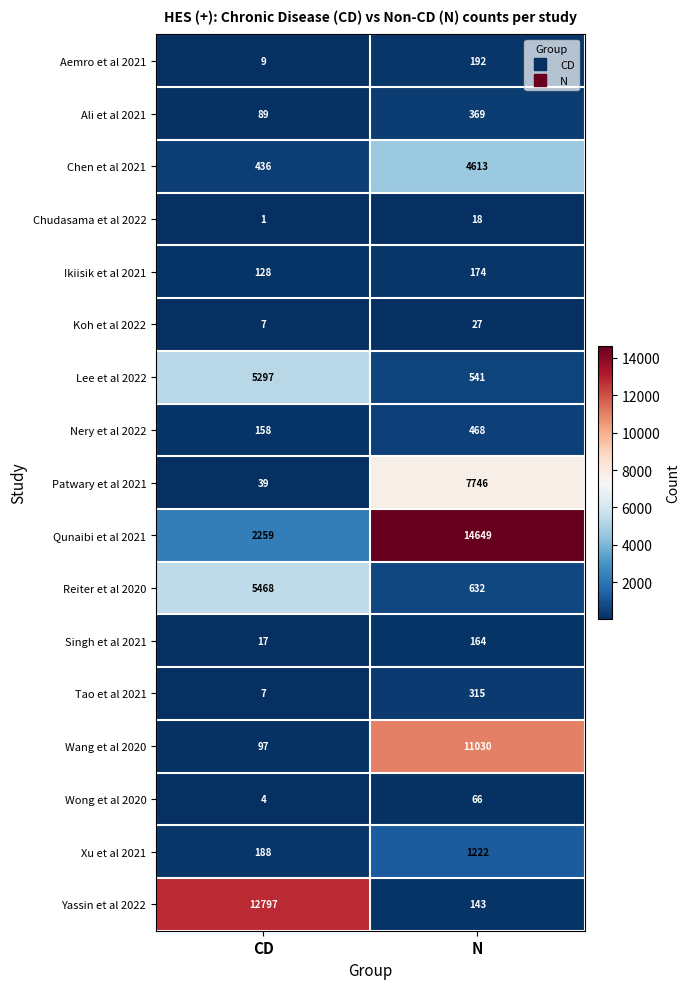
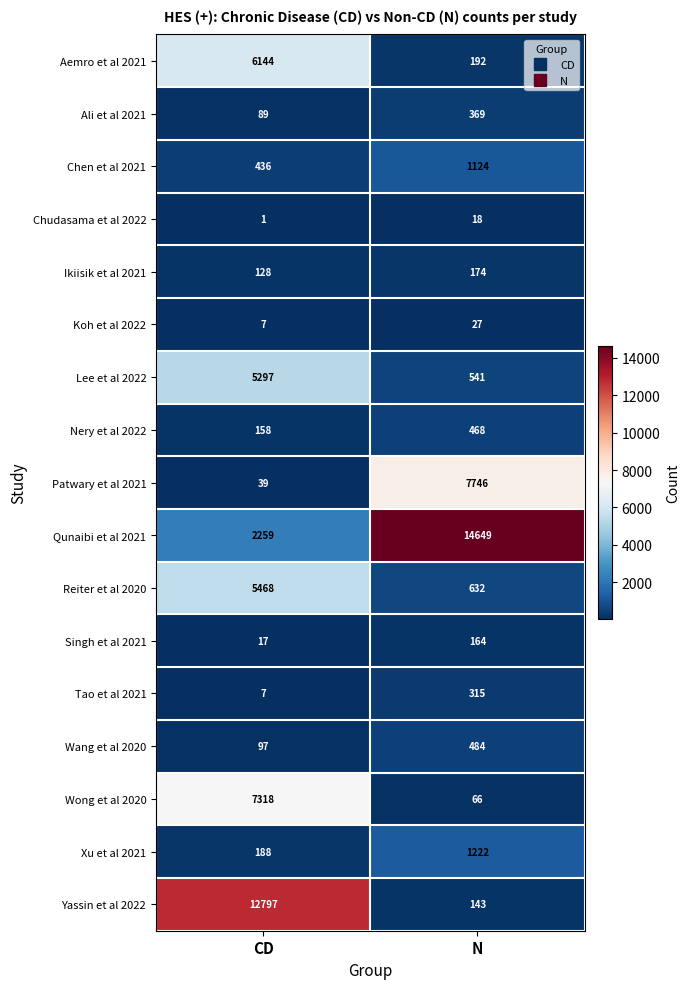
  {
    "Aemro et al 2021": {
-     "CD": 9,
+     "CD": 6144,
      "N": 192
    },
    "Ali et al 2021": {
      "CD": 89,
      "N": 369
    },
    "Chen et al 2021": {
      "CD": 436,
-     "N": 4613
+     "N": 1124
    },
    "Chudasama et al 2022": {
      "CD": 1,
      "N": 18
    },
    "Ikiisik et al 2021": {
      "CD": 128,
      "N": 174
    },
    "Koh et al 2022": {
      "CD": 7,
      "N": 27
    },
    "Lee et al 2022": {
      "CD": 5297,
      "N": 541
    },
    "Nery et al 2022": {
      "CD": 158,
      "N": 468
    },
    "Patwary et al 2021": {
      "CD": 39,
      "N": 7746
    },
    "Qunaibi et al 2021": {
      "CD": 2259,
      "N": 14649
    },
    "Reiter et al 2020": {
      "CD": 5468,
      "N": 632
    },
    "Singh et al 2021": {
      "CD": 17,
      "N": 164
    },
    "Tao et al 2021": {
      "CD": 7,
      "N": 315
    },
    "Wang et al 2020": {
      "CD": 97,
-     "N": 11030
+     "N": 484
    },
    "Wong et al 2020": {
-     "CD": 4,
+     "CD": 7318,
      "N": 66
    },
    "Xu et al 2021": {
      "CD": 188,
      "N": 1222
    },
    "Yassin et al 2022": {
      "CD": 12797,
      "N": 143
    }
  }
